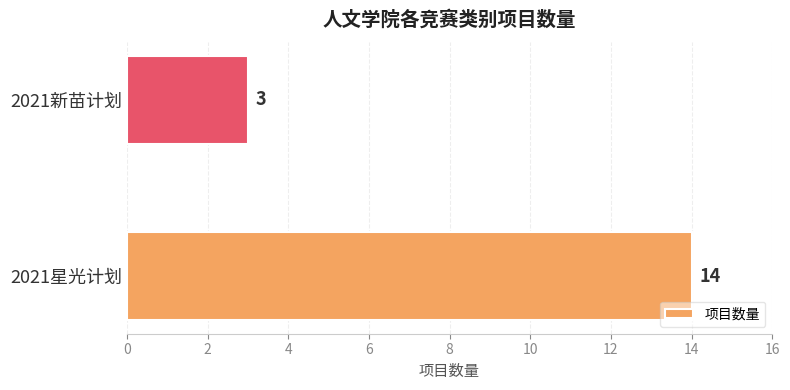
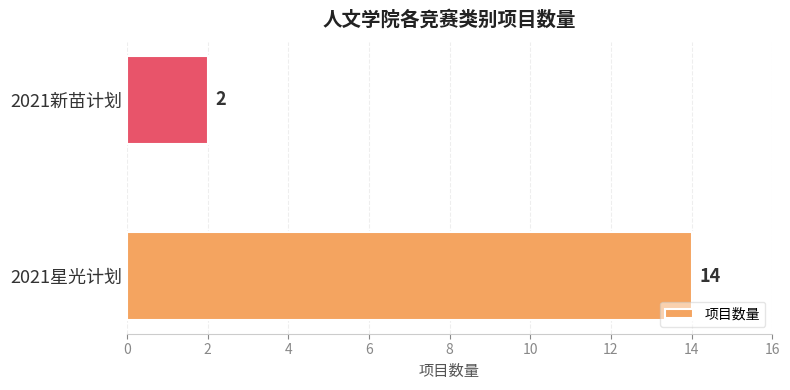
  {
-   "2021新苗计划": 3,
+   "2021新苗计划": 2,
    "2021星光计划": 14
  }
